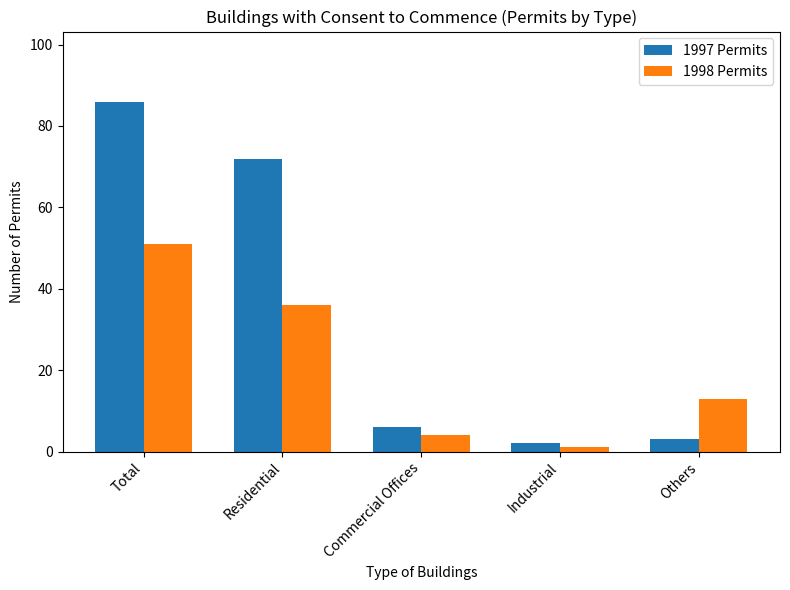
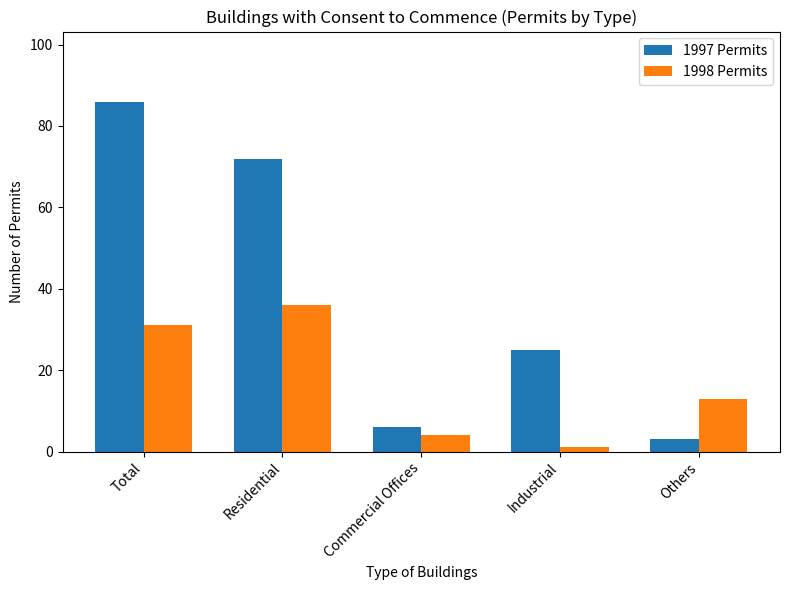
  {
    "1997 Permits": {
      "Total": 86,
      "Residential": 72,
      "Commercial Offices": 6,
-     "Industrial": 2,
+     "Industrial": 25,
      "Others": 3
    },
    "1998 Permits": {
-     "Total": 51,
+     "Total": 31,
      "Residential": 36,
      "Commercial Offices": 4,
      "Industrial": 1,
      "Others": 13
    }
  }
